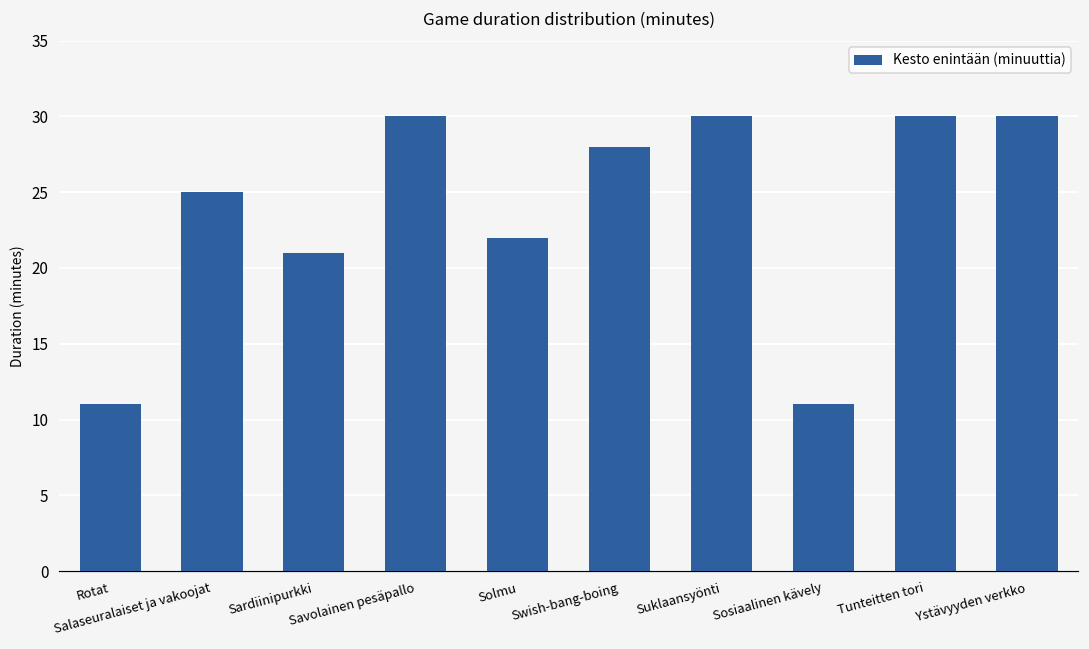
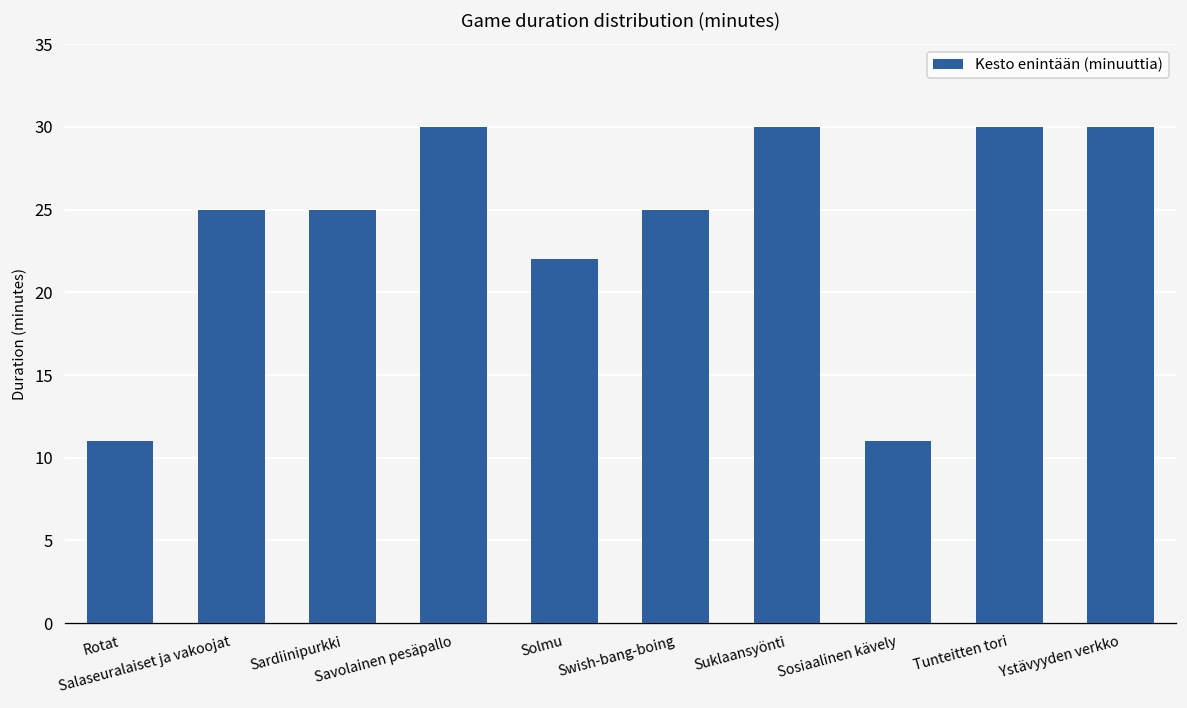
  {
    "Rotat": 11,
    "Salaseuralaiset ja vakoojat": 25,
-   "Sardiinipurkki": 21,
+   "Sardiinipurkki": 25,
    "Savolainen pesäpallo": 30,
    "Solmu": 22,
-   "Swish-bang-boing": 28,
+   "Swish-bang-boing": 25,
    "Suklaansyönti": 30,
    "Sosiaalinen kävely": 11,
    "Tunteitten tori": 30,
    "Ystävyyden verkko": 30
  }
